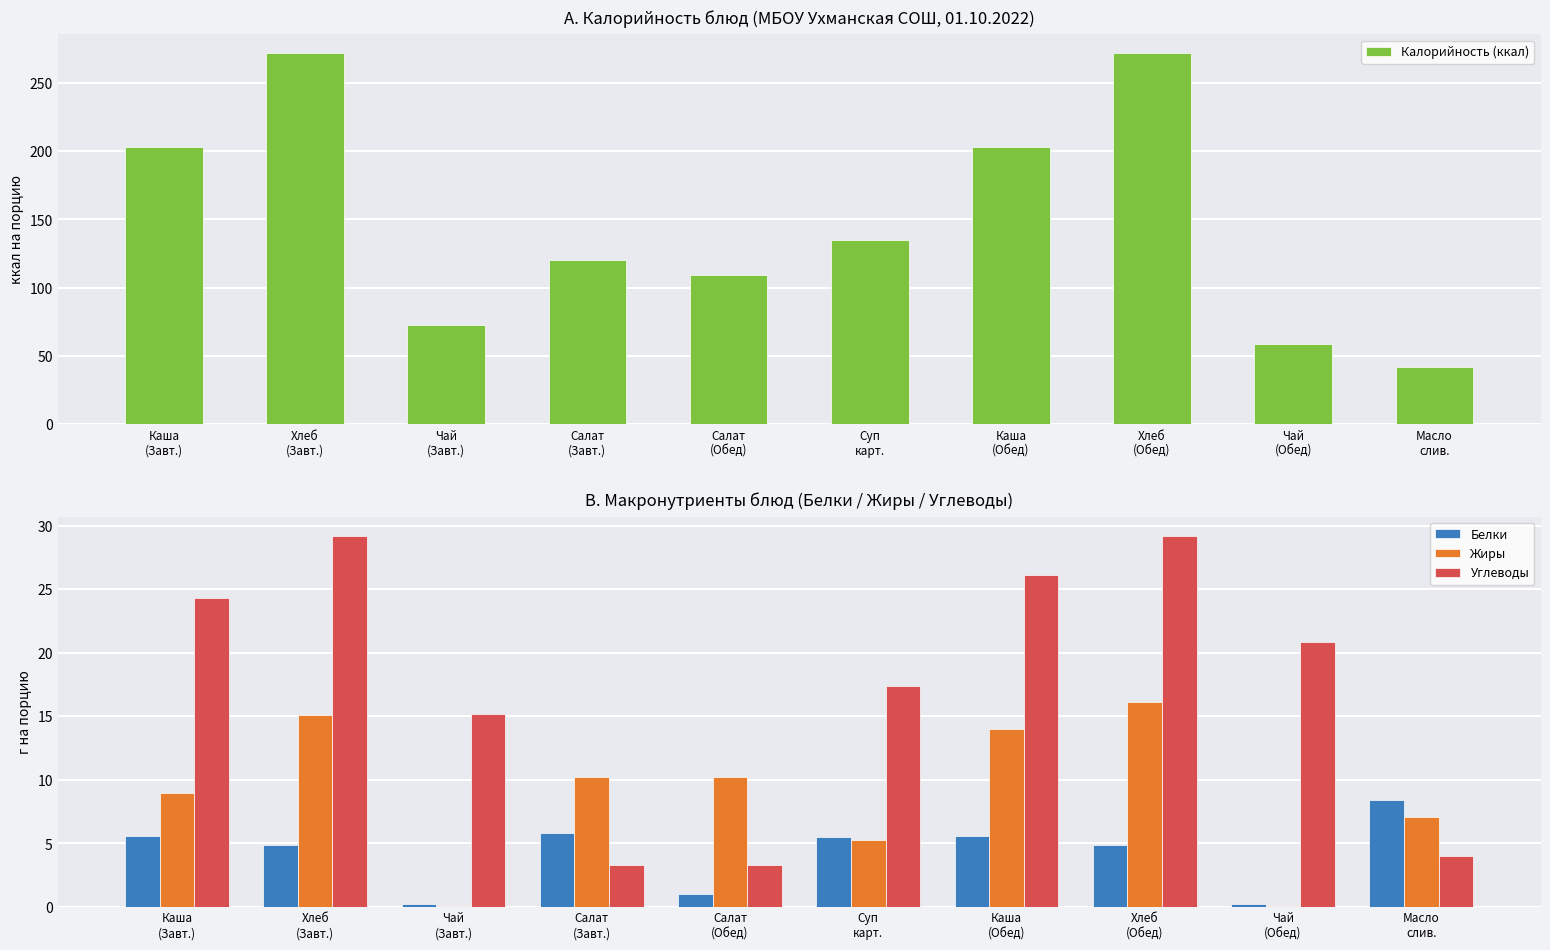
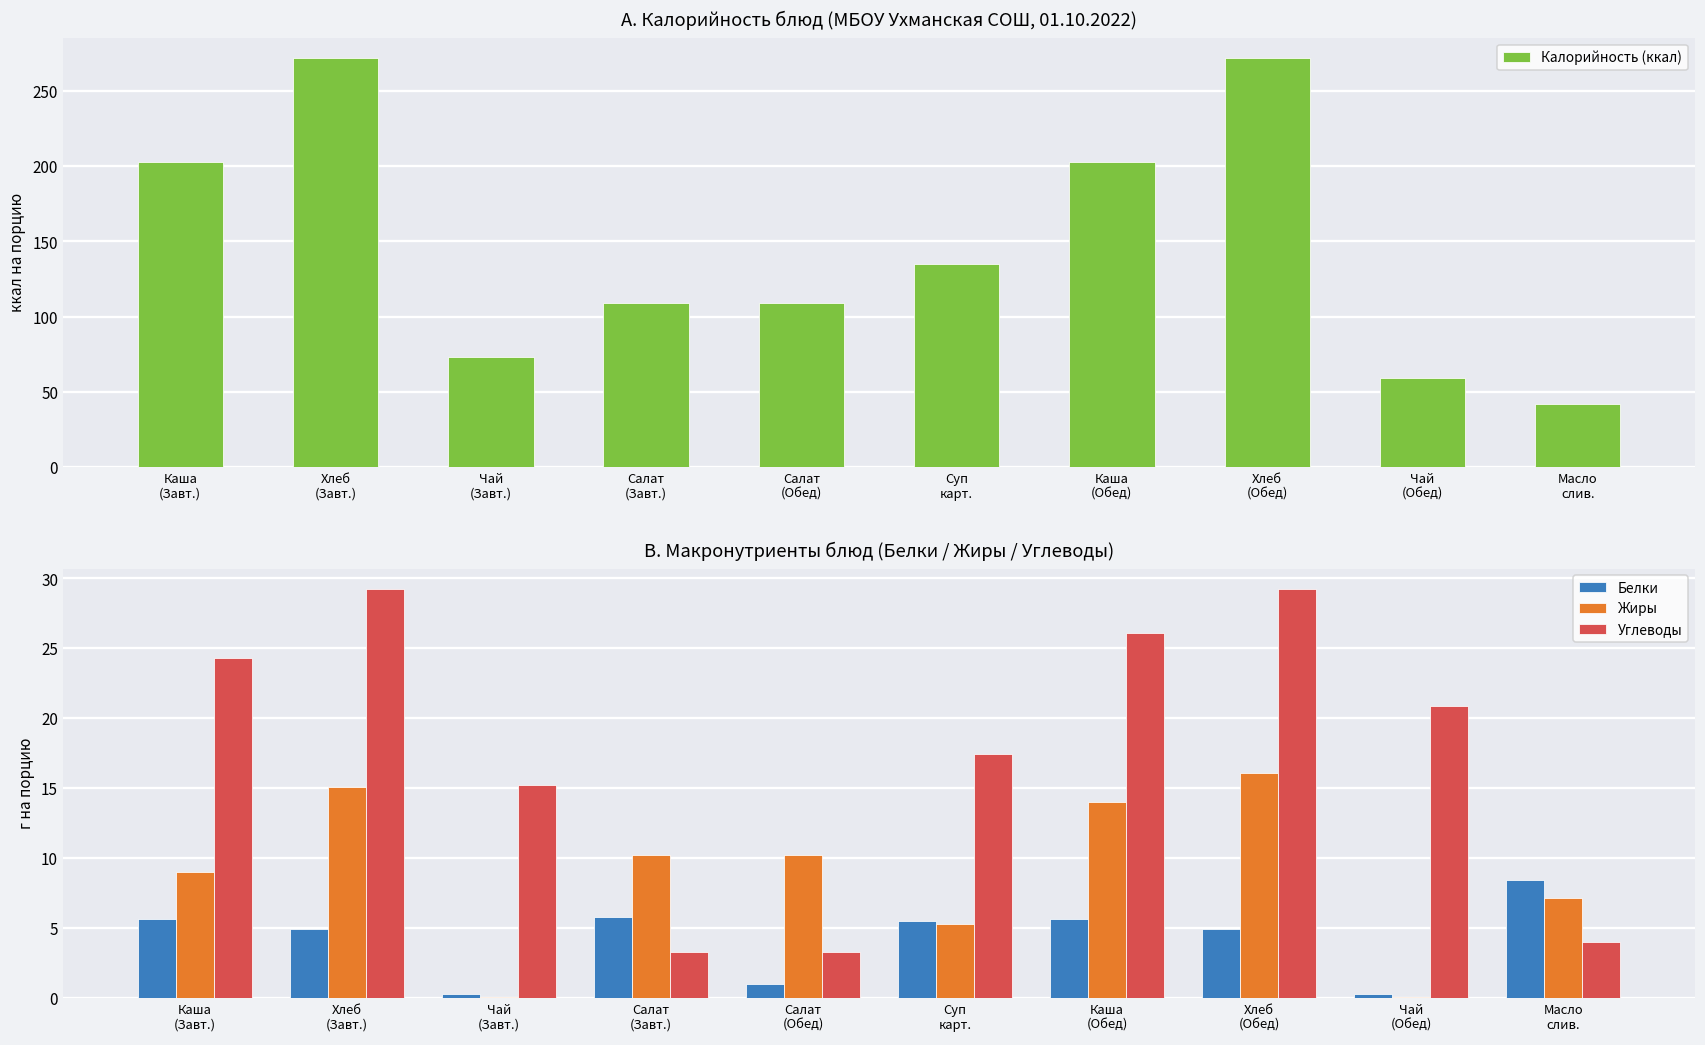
  {
    "A. Калорийность блюд (МБОУ Ухманская СОШ, 01.10.2022)": {
      "Каша (Завт.)": 203,
      "Хлеб (Завт.)": 272,
      "Чай (Завт.)": 73,
-     "Салат (Завт.)": 120,
+     "Салат (Завт.)": 109,
      "Салат (Обед)": 109,
      "Суп карт.": 135,
      "Каша (Обед)": 203,
      "Хлеб (Обед)": 272,
      "Чай (Обед)": 59,
      "Масло слив.": 42
    },
    "B. Макронутриенты блюд (Белки / Жиры / Углеводы)": {
      "Белки": {
        "Каша (Завт.)": 5.6,
        "Хлеб (Завт.)": 4.9,
        "Чай (Завт.)": 0.3,
        "Салат (Завт.)": 5.8,
        "Салат (Обед)": 1.0,
        "Суп карт.": 5.5,
        "Каша (Обед)": 5.6,
        "Хлеб (Обед)": 4.9,
        "Чай (Обед)": 0.3,
        "Масло слив.": 8.4
      },
      "Жиры": {
        "Каша (Завт.)": 9.0,
        "Хлеб (Завт.)": 15.1,
        "Салат (Завт.)": 10.2,
        "Салат (Обед)": 10.2,
        "Суп карт.": 5.3,
        "Каша (Обед)": 14.0,
        "Хлеб (Обед)": 16.1,
        "Масло слив.": 7.1
      },
      "Углеводы": {
        "Каша (Завт.)": 24.3,
        "Хлеб (Завт.)": 29.2,
        "Чай (Завт.)": 15.2,
        "Салат (Завт.)": 3.3,
        "Салат (Обед)": 3.3,
        "Суп карт.": 17.4,
        "Каша (Обед)": 26.1,
        "Хлеб (Обед)": 29.2,
        "Чай (Обед)": 20.9,
        "Масло слив.": 4.0
      }
    }
  }
